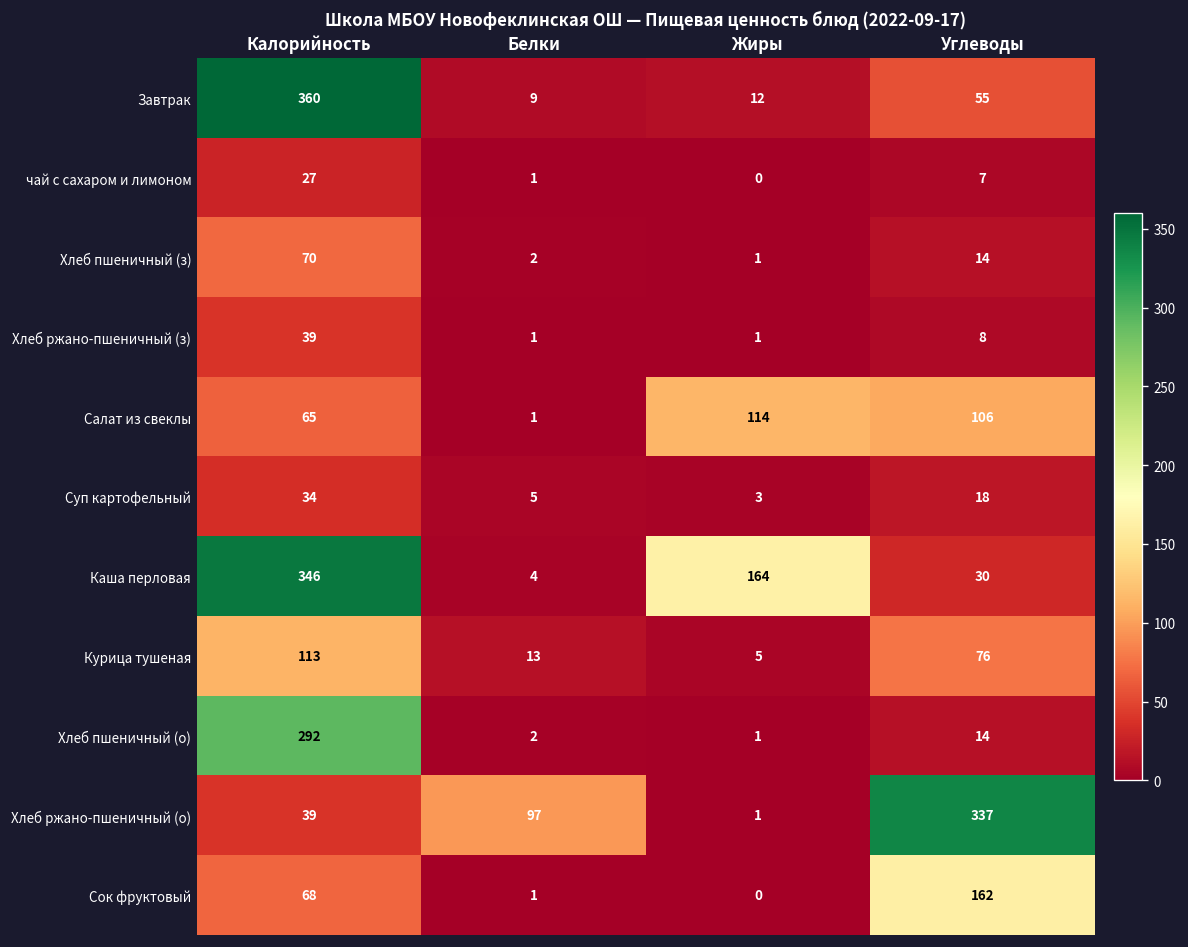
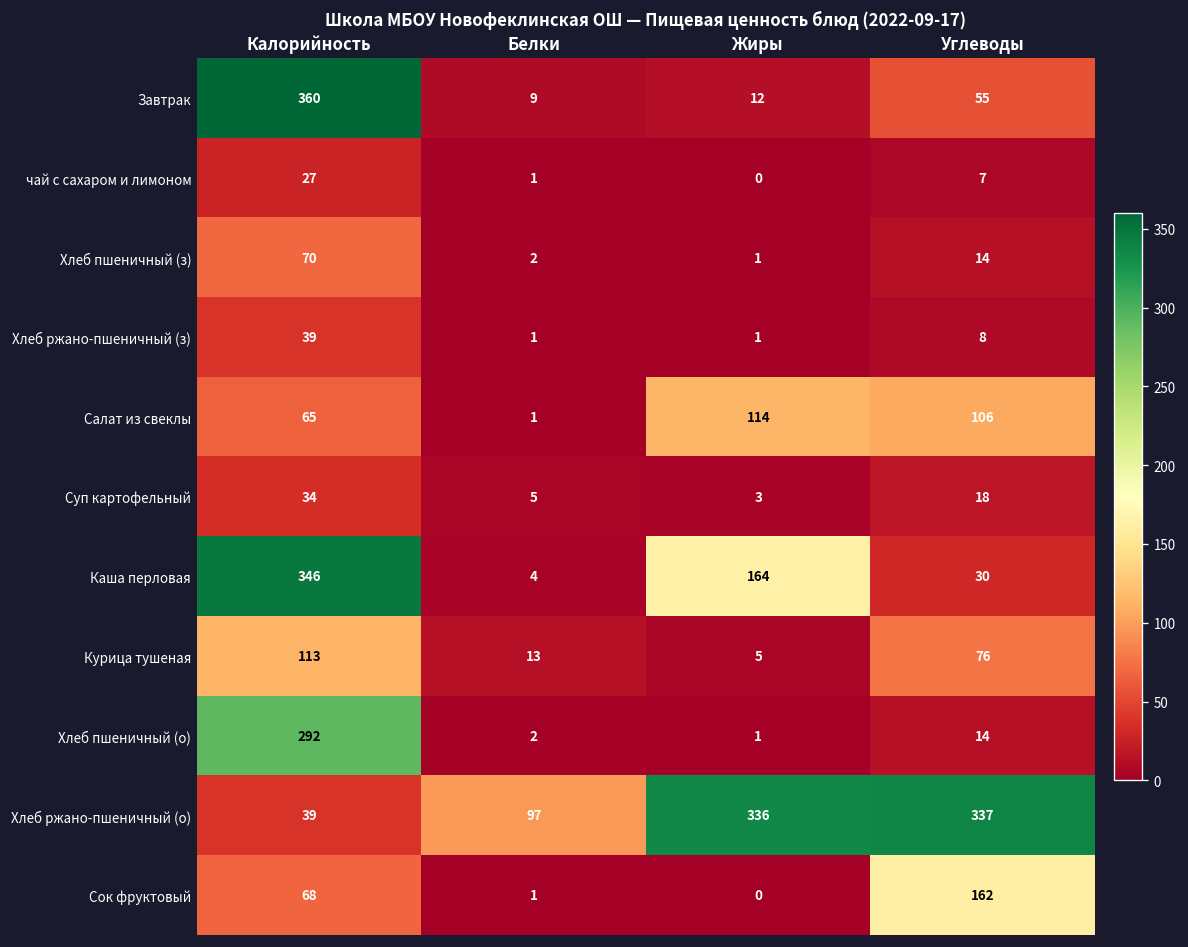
  {
    "Завтрак": {
      "Калорийность": 360,
      "Белки": 9,
      "Жиры": 12,
      "Углеводы": 55
    },
    "чай с сахаром и лимоном": {
      "Калорийность": 27,
      "Белки": 1,
      "Жиры": 0,
      "Углеводы": 7
    },
    "Хлеб пшеничный (з)": {
      "Калорийность": 70,
      "Белки": 2,
      "Жиры": 1,
      "Углеводы": 14
    },
    "Хлеб ржано-пшеничный (з)": {
      "Калорийность": 39,
      "Белки": 1,
      "Жиры": 1,
      "Углеводы": 8
    },
    "Салат из свеклы": {
      "Калорийность": 65,
      "Белки": 1,
      "Жиры": 114,
      "Углеводы": 106
    },
    "Суп картофельный": {
      "Калорийность": 34,
      "Белки": 5,
      "Жиры": 3,
      "Углеводы": 18
    },
    "Каша перловая": {
      "Калорийность": 346,
      "Белки": 4,
      "Жиры": 164,
      "Углеводы": 30
    },
    "Курица тушеная": {
      "Калорийность": 113,
      "Белки": 13,
      "Жиры": 5,
      "Углеводы": 76
    },
    "Хлеб пшеничный (о)": {
      "Калорийность": 292,
      "Белки": 2,
      "Жиры": 1,
      "Углеводы": 14
    },
    "Хлеб ржано-пшеничный (о)": {
      "Калорийность": 39,
      "Белки": 97,
-     "Жиры": 1,
+     "Жиры": 336,
      "Углеводы": 337
    },
    "Сок фруктовый": {
      "Калорийность": 68,
      "Белки": 1,
      "Жиры": 0,
      "Углеводы": 162
    }
  }
